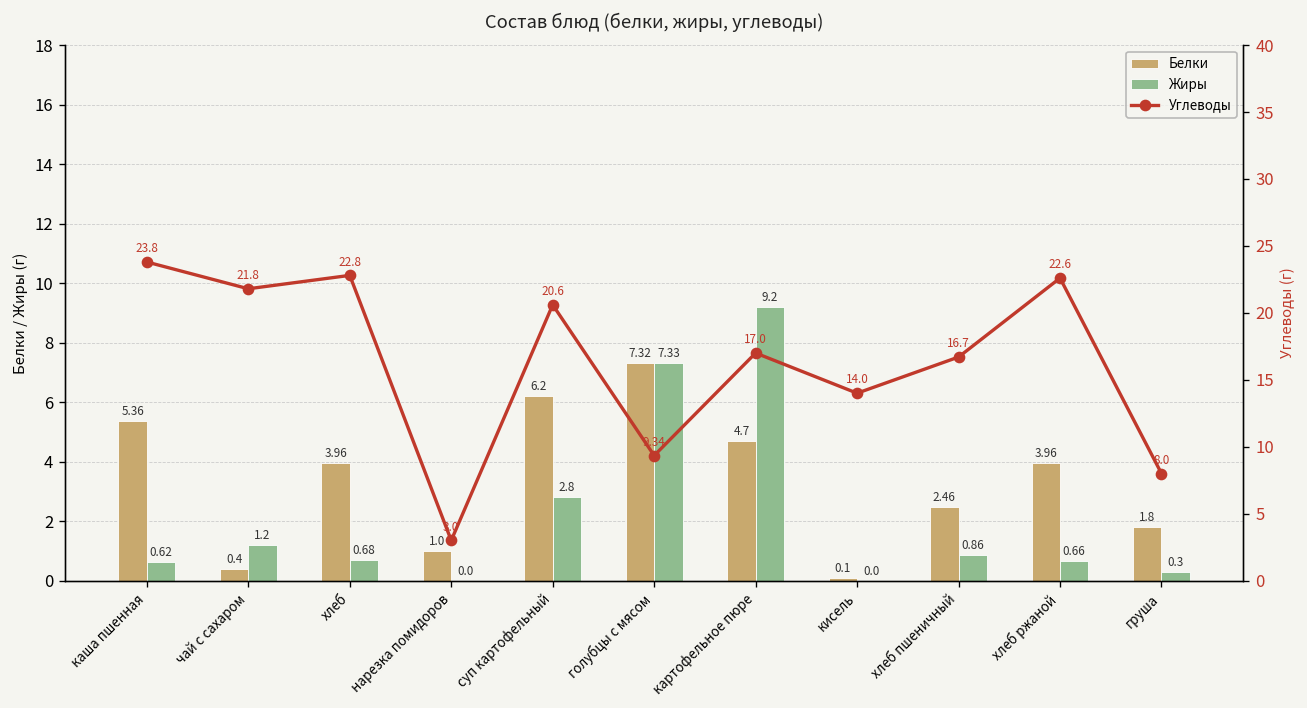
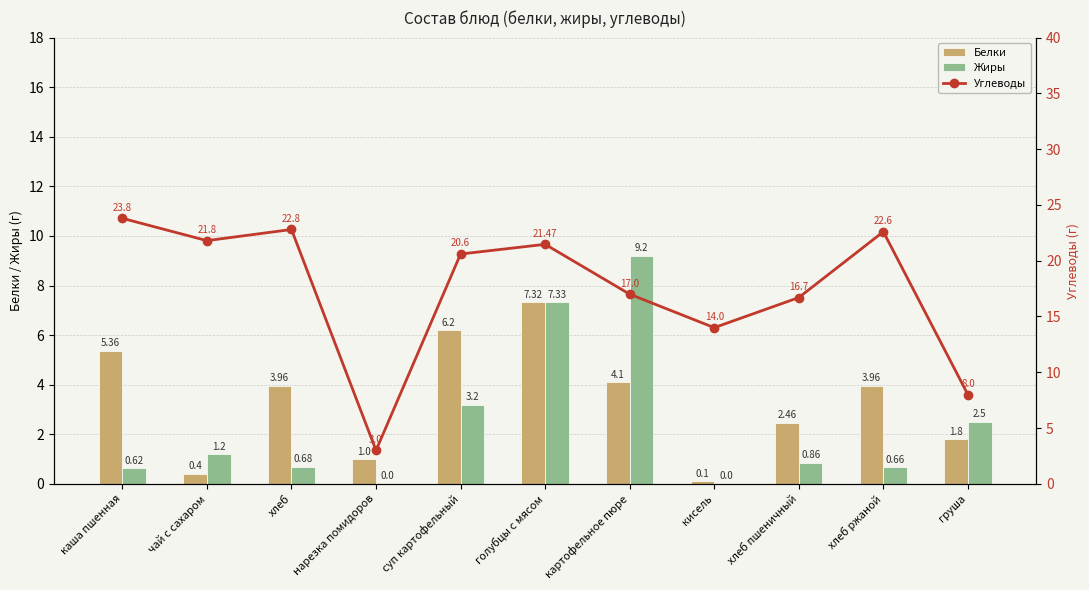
  {
    "Белки": {
      "каша пшенная": 5.36,
      "чай с сахаром": 0.4,
      "хлеб": 3.96,
      "нарезка помидоров": 1.0,
      "суп картофельный": 6.2,
      "голубцы с мясом": 7.32,
-     "картофельное пюре": 4.7,
+     "картофельное пюре": 4.1,
      "кисель": 0.1,
      "хлеб пшеничный": 2.46,
      "хлеб ржаной": 3.96,
      "груша": 1.8
    },
    "Жиры": {
      "каша пшенная": 0.62,
      "чай с сахаром": 1.2,
      "хлеб": 0.68,
      "нарезка помидоров": 0.0,
-     "суп картофельный": 2.8,
+     "суп картофельный": 3.2,
      "голубцы с мясом": 7.33,
      "картофельное пюре": 9.2,
      "кисель": 0.0,
      "хлеб пшеничный": 0.86,
      "хлеб ржаной": 0.66,
-     "груша": 0.3
+     "груша": 2.5
    },
    "Углеводы": {
      "каша пшенная": 23.8,
      "чай с сахаром": 21.8,
      "хлеб": 22.8,
      "нарезка помидоров": 3.0,
      "суп картофельный": 20.6,
-     "голубцы с мясом": 9.34,
+     "голубцы с мясом": 21.47,
      "картофельное пюре": 17.0,
      "кисель": 14.0,
      "хлеб пшеничный": 16.7,
      "хлеб ржаной": 22.6,
      "груша": 8.0
    }
  }
